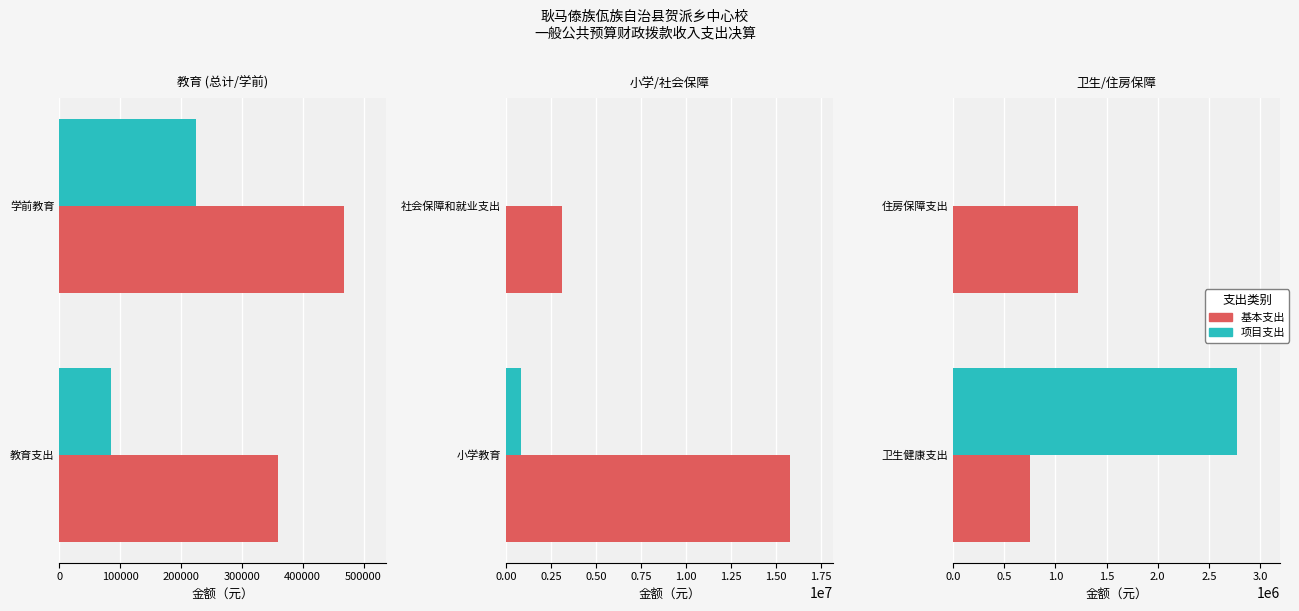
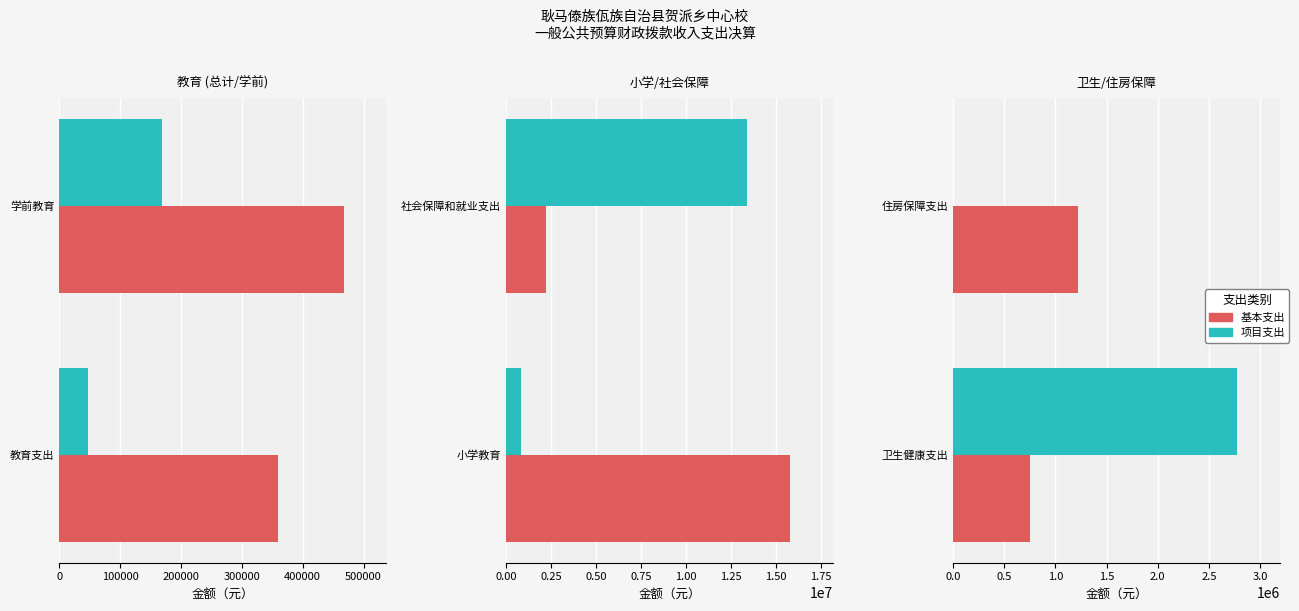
  {
    "教育 (总计/学前)": {
      "基本支出": {
        "学前教育": 470000,
        "教育支出": 360000
      },
      "项目支出": {
-       "学前教育": 230000,
-       "教育支出": 80000
+       "学前教育": 170000,
+       "教育支出": 50000
      }
    },
    "小学/社会保障": {
      "基本支出": {
-       "社会保障和就业支出": 3100000,
+       "社会保障和就业支出": 2200000,
        "小学教育": 15800000
      },
      "项目支出": {
-       "社会保障和就业支出": 0,
+       "社会保障和就业支出": 13400000,
        "小学教育": 800000
      }
    },
    "卫生/住房保障": {
      "基本支出": {
        "住房保障支出": 1220000,
        "卫生健康支出": 750000
      },
      "项目支出": {
        "住房保障支出": 0,
        "卫生健康支出": 2780000
      }
    }
  }
